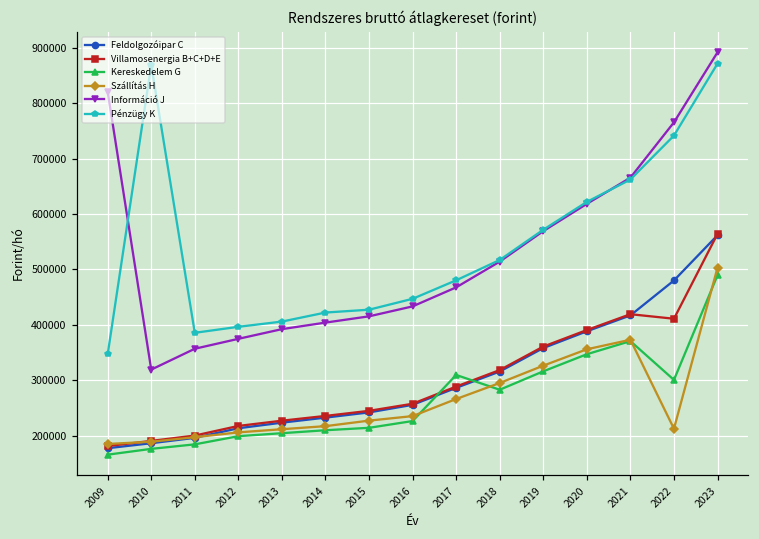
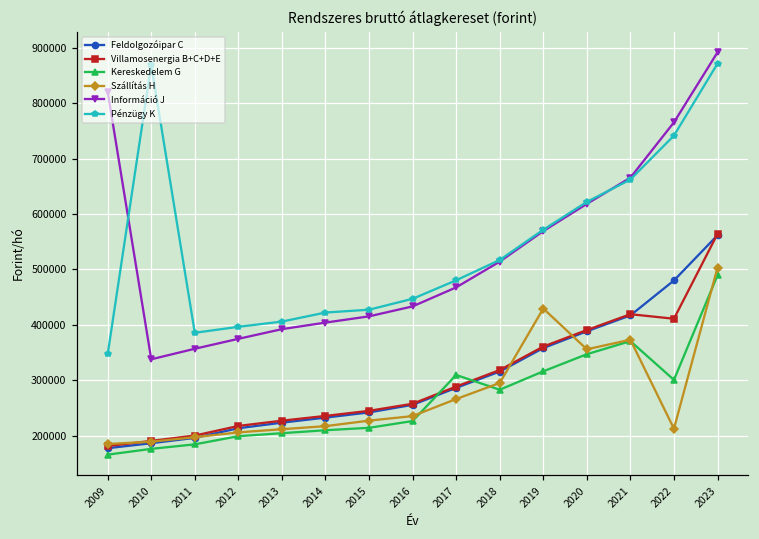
  {
    "Feldolgozóipar C": {
      "2022": 480000
    },
    "Villamosenergia B+C+D+E": {
      "2022": 410000
    },
    "Kereskedelem G": {
      "2009": 170000,
      "2010": 180000,
      "2011": 180000,
      "2012": 200000,
      "2013": 200000,
      "2014": 210000,
      "2015": 210000,
      "2016": 230000,
      "2017": 310000,
      "2018": 280000,
      "2019": 320000,
      "2020": 350000,
      "2022": 300000,
      "2023": 490000
    },
    "Szállítás H": {
      "2012": 210000,
      "2013": 210000,
      "2014": 220000,
      "2015": 230000,
      "2016": 240000,
      "2017": 270000,
      "2018": 290000,
-     "2019": 330000,
+     "2019": 430000,
      "2020": 360000,
      "2022": 210000,
      "2023": 500000
    },
    "Információ J": {
-     "2010": 320000,
+     "2010": 340000,
      "2011": 360000,
      "2012": 370000,
      "2013": 390000,
      "2014": 400000,
      "2015": 420000,
      "2016": 430000,
      "2017": 470000,
      "2022": 770000,
      "2023": 890000
    },
    "Pénzügy K": {
      "2009": 350000,
      "2011": 390000,
      "2012": 400000,
      "2013": 410000,
      "2014": 420000,
      "2015": 430000,
      "2016": 450000,
      "2017": 480000,
      "2022": 740000,
      "2023": 870000
    }
  }
